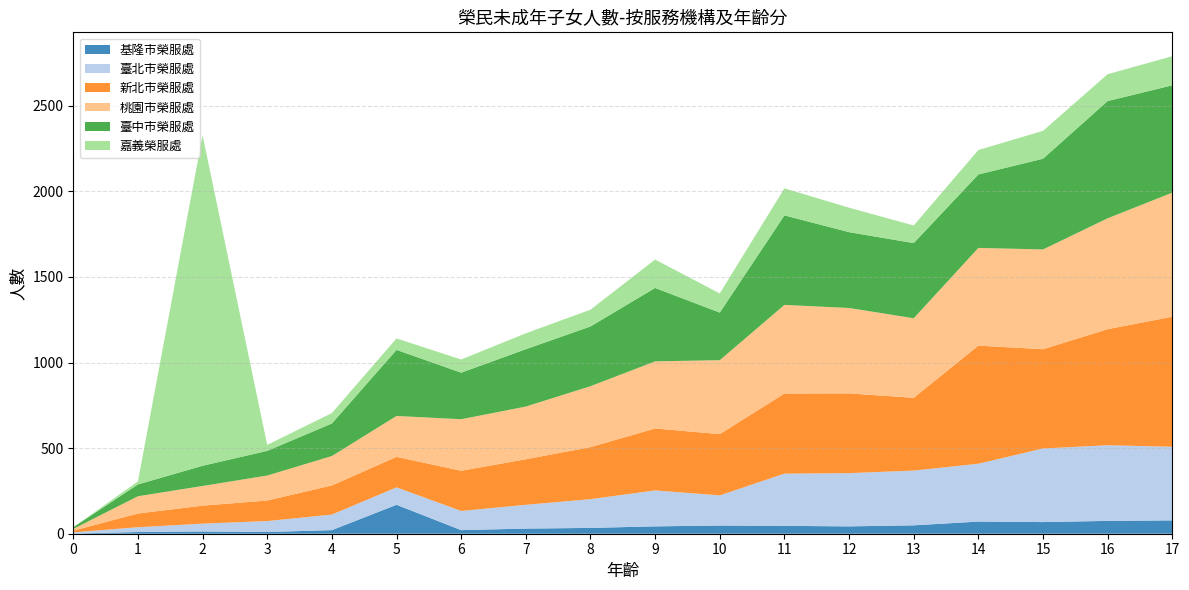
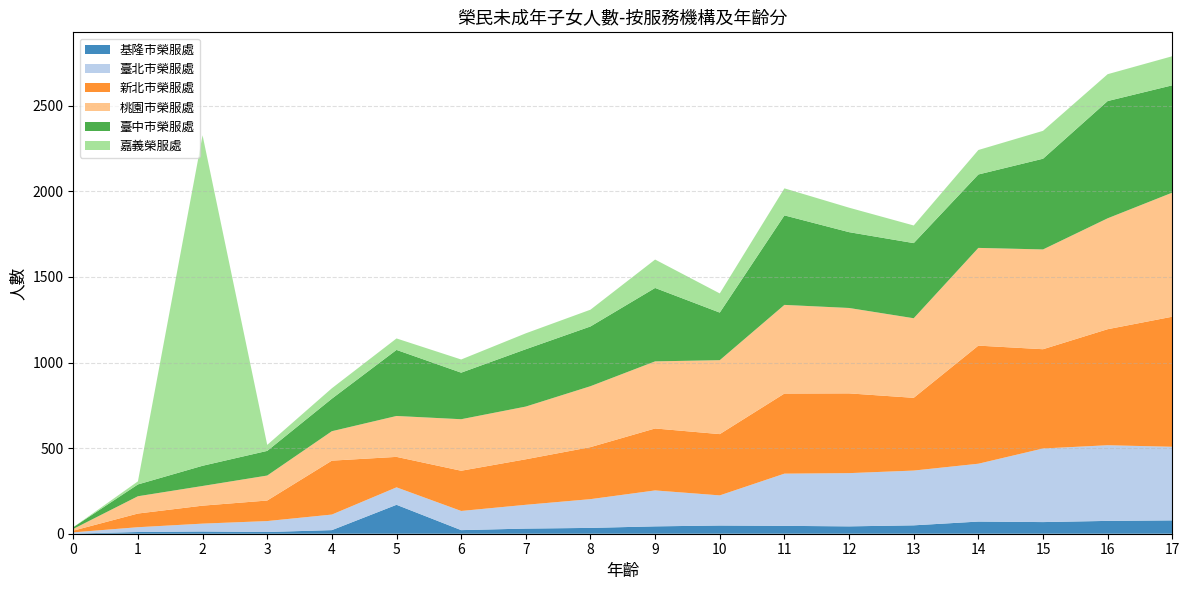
  {
    "基隆市榮服處": {
      "4": 20,
      "5": 170,
      "6": 20,
      "7": 30,
      "8": 30,
      "9": 40,
      "10": 50,
      "11": 50,
      "12": 40,
      "13": 50,
      "14": 70,
      "15": 70,
      "16": 80,
      "17": 80
    },
    "臺北市榮服處": {
      "1": 30,
      "2": 50,
      "3": 60,
      "4": 90,
      "5": 100,
      "6": 110,
      "7": 140,
      "8": 170,
      "9": 210,
      "10": 180,
      "11": 310,
      "12": 310,
      "13": 320,
      "14": 340,
      "15": 430,
      "16": 440,
      "17": 430
    },
    "新北市榮服處": {
      "1": 80,
      "2": 110,
      "3": 120,
-     "4": 170,
+     "4": 320,
      "5": 180,
      "6": 240,
      "7": 270,
      "8": 300,
      "9": 360,
      "10": 360,
      "11": 470,
      "12": 470,
      "13": 430,
      "14": 690,
      "15": 580,
      "16": 680,
      "17": 760
    },
    "桃園市榮服處": {
      "1": 100,
      "2": 120,
      "3": 150,
      "4": 170,
      "5": 240,
      "6": 300,
      "7": 310,
      "8": 360,
      "9": 390,
      "10": 430,
      "11": 520,
      "12": 500,
      "13": 470,
      "14": 570,
      "15": 580,
      "16": 650,
      "17": 730
    },
    "臺中市榮服處": {
      "1": 70,
      "2": 120,
      "3": 140,
      "4": 190,
      "5": 390,
      "6": 270,
      "7": 340,
      "8": 350,
      "9": 430,
      "10": 280,
      "11": 520,
      "12": 440,
      "13": 440,
      "14": 430,
      "15": 530,
      "16": 690,
      "17": 630
    },
    "嘉義榮服處": {
      "1": 20,
      "2": 1930,
      "3": 40,
      "4": 60,
      "5": 70,
      "6": 80,
      "7": 90,
      "8": 100,
      "9": 170,
      "10": 110,
      "11": 160,
      "12": 140,
      "13": 100,
      "14": 140,
      "15": 160,
      "16": 160,
      "17": 170
    }
  }
